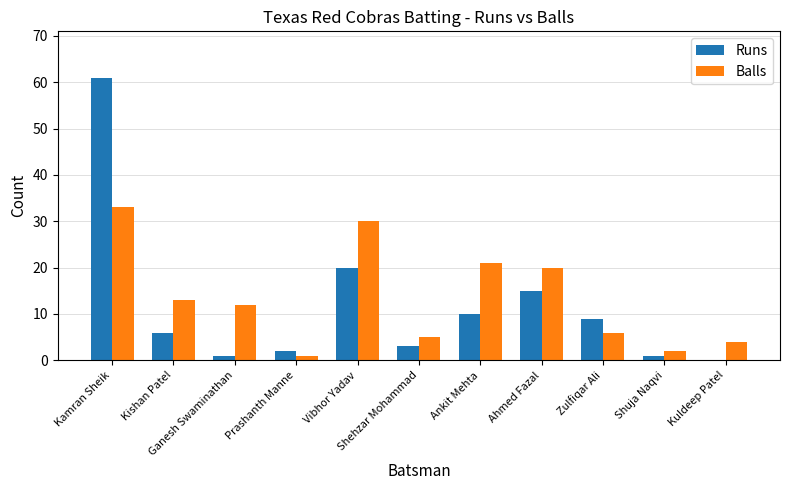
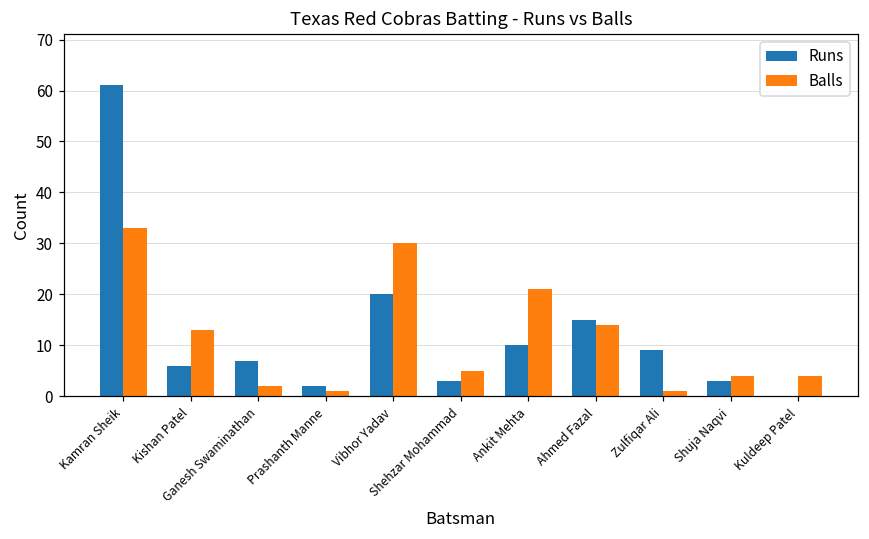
  {
    "Runs": {
      "Kamran Sheik": 61,
      "Kishan Patel": 6,
-     "Ganesh Swaminathan": 1,
+     "Ganesh Swaminathan": 7,
      "Prashanth Manne": 2,
      "Vibhor Yadav": 20,
      "Shehzar Mohammad": 3,
      "Ankit Mehta": 10,
      "Ahmed Fazal": 15,
      "Zulfiqar Ali": 9,
-     "Shuja Naqvi": 1,
+     "Shuja Naqvi": 3,
      "Kuldeep Patel": 0
    },
    "Balls": {
      "Kamran Sheik": 33,
      "Kishan Patel": 13,
-     "Ganesh Swaminathan": 12,
+     "Ganesh Swaminathan": 2,
      "Prashanth Manne": 1,
      "Vibhor Yadav": 30,
      "Shehzar Mohammad": 5,
      "Ankit Mehta": 21,
-     "Ahmed Fazal": 20,
-     "Zulfiqar Ali": 6,
-     "Shuja Naqvi": 2,
+     "Ahmed Fazal": 14,
+     "Zulfiqar Ali": 1,
+     "Shuja Naqvi": 4,
      "Kuldeep Patel": 4
    }
  }
